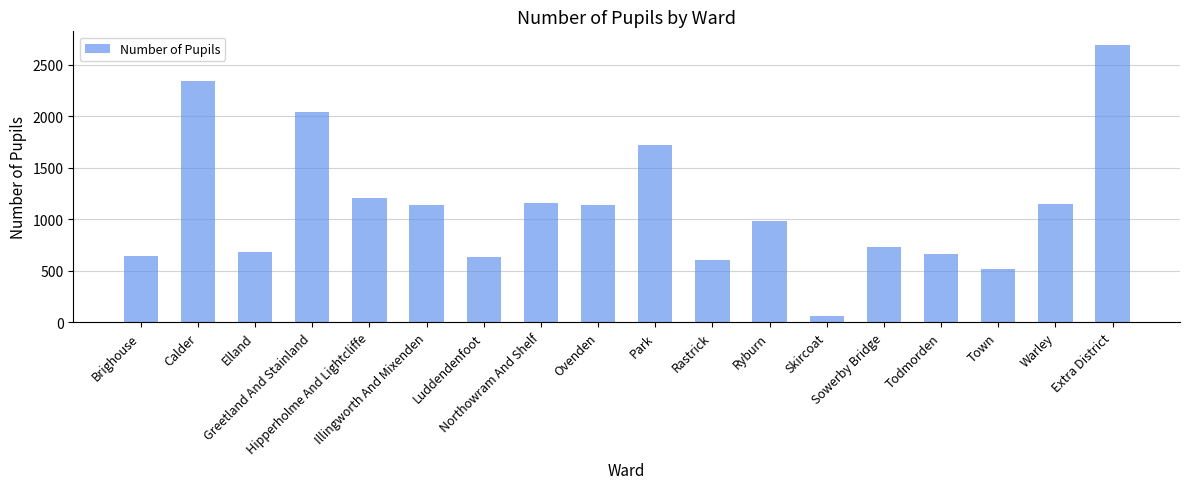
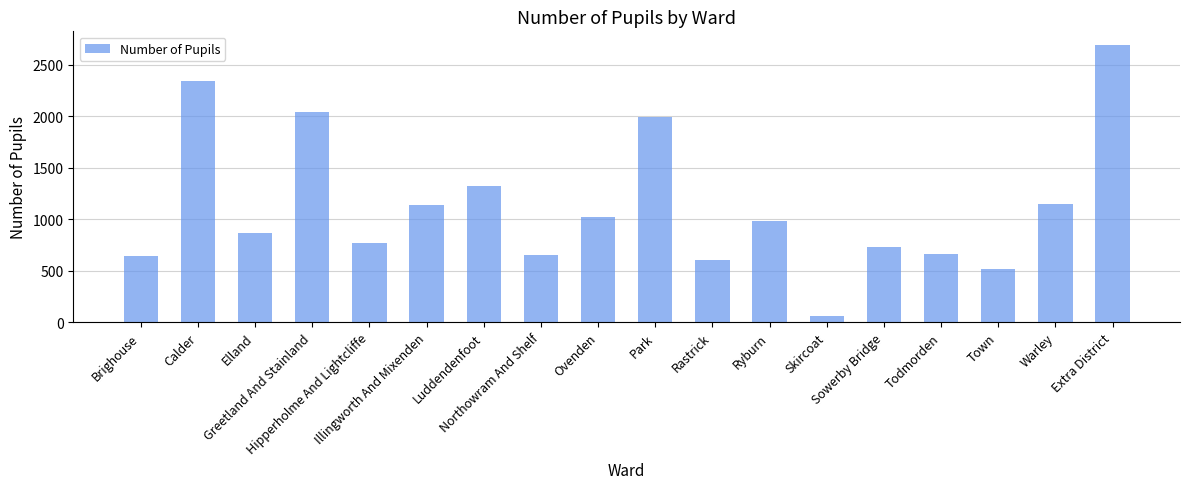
  {
    "Brighouse": 640,
    "Calder": 2340,
-   "Elland": 680,
+   "Elland": 860,
    "Greetland And Stainland": 2040,
-   "Hipperholme And Lightcliffe": 1200,
+   "Hipperholme And Lightcliffe": 770,
    "Illingworth And Mixenden": 1140,
-   "Luddendenfoot": 630,
-   "Northowram And Shelf": 1160,
-   "Ovenden": 1140,
-   "Park": 1720,
+   "Luddendenfoot": 1320,
+   "Northowram And Shelf": 650,
+   "Ovenden": 1020,
+   "Park": 2000,
    "Rastrick": 600,
    "Ryburn": 980,
    "Skircoat": 60,
    "Sowerby Bridge": 730,
    "Todmorden": 660,
    "Town": 520,
    "Warley": 1140,
    "Extra District": 2690
  }
